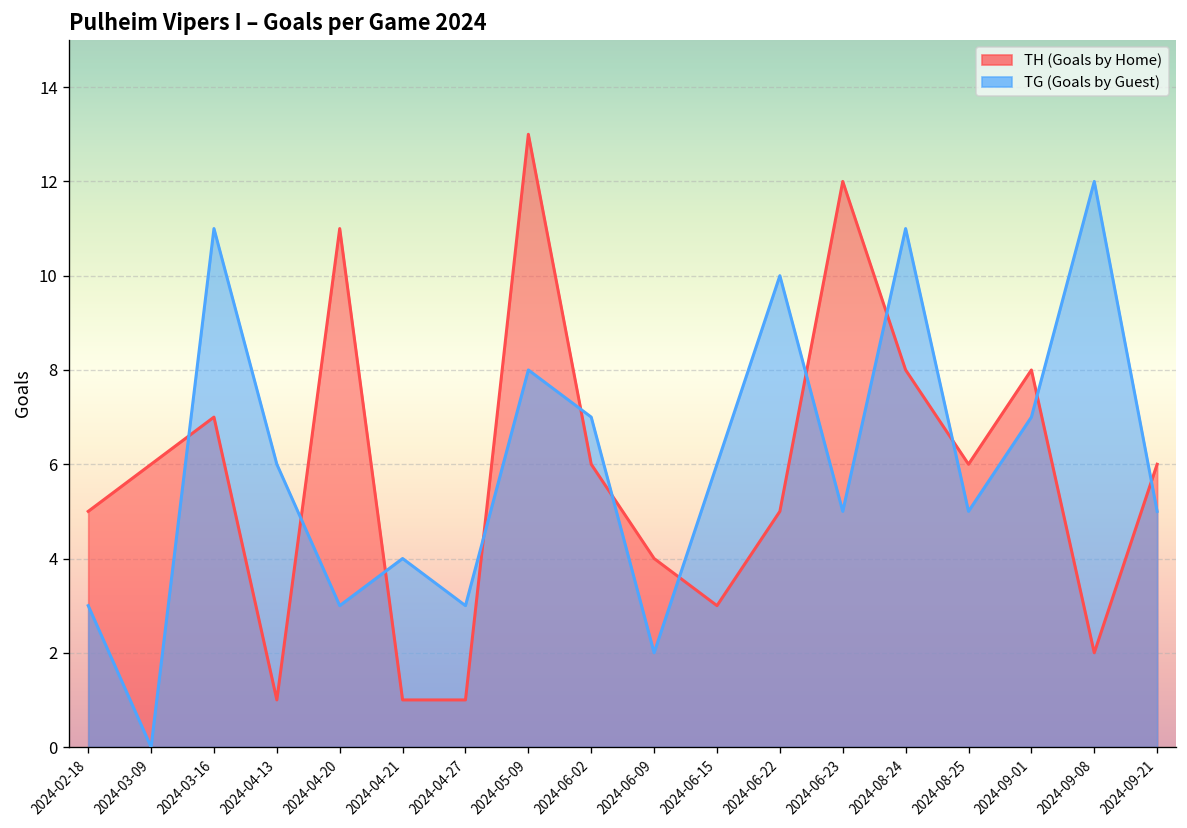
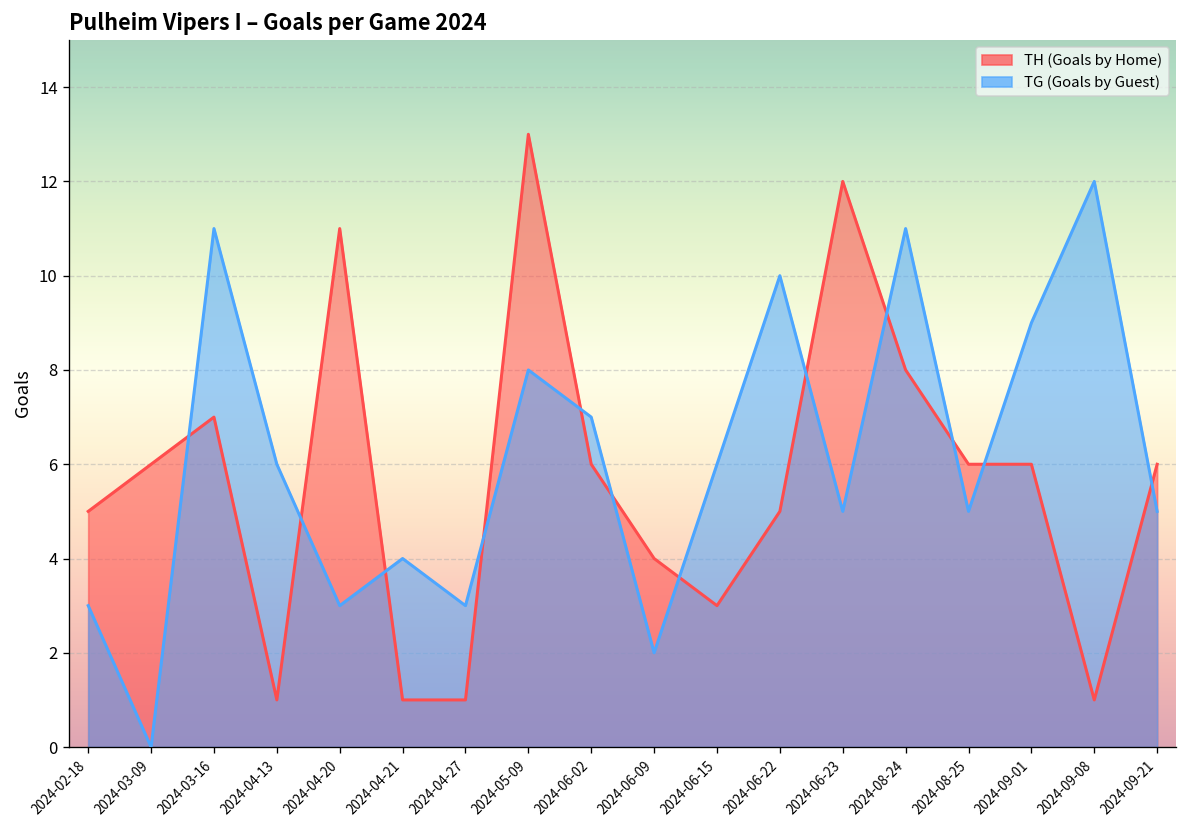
  {
    "TH (Goals by Home)": {
      "2024-02-18": 5,
      "2024-03-09": 6,
      "2024-03-16": 7,
      "2024-04-13": 1,
      "2024-04-20": 11,
      "2024-04-21": 1,
      "2024-04-27": 1,
      "2024-05-09": 13,
      "2024-06-02": 6,
      "2024-06-09": 4,
      "2024-06-15": 3,
      "2024-06-22": 5,
      "2024-06-23": 12,
      "2024-08-24": 8,
      "2024-08-25": 6,
-     "2024-09-01": 8,
-     "2024-09-08": 2,
+     "2024-09-01": 6,
+     "2024-09-08": 1,
      "2024-09-21": 6
    },
    "TG (Goals by Guest)": {
      "2024-02-18": 3,
      "2024-03-09": 0,
      "2024-03-16": 11,
      "2024-04-13": 6,
      "2024-04-20": 3,
      "2024-04-21": 4,
      "2024-04-27": 3,
      "2024-05-09": 8,
      "2024-06-02": 7,
      "2024-06-09": 2,
      "2024-06-15": 6,
      "2024-06-22": 10,
      "2024-06-23": 5,
      "2024-08-24": 11,
      "2024-08-25": 5,
-     "2024-09-01": 7,
+     "2024-09-01": 9,
      "2024-09-08": 12,
      "2024-09-21": 5
    }
  }
